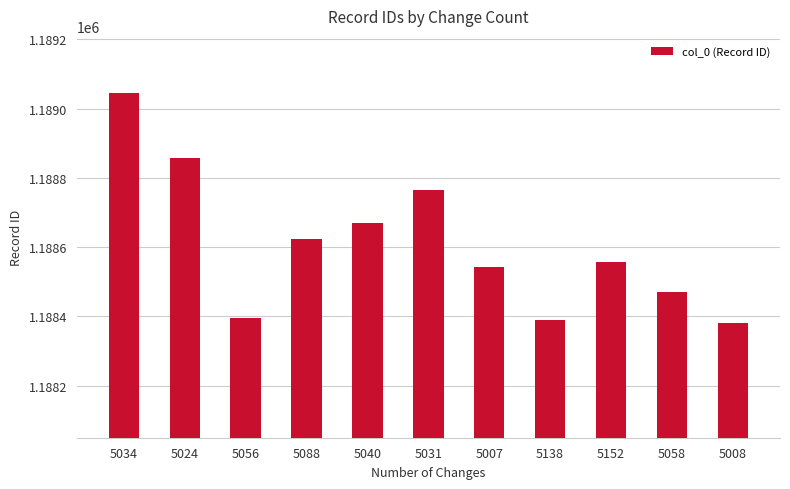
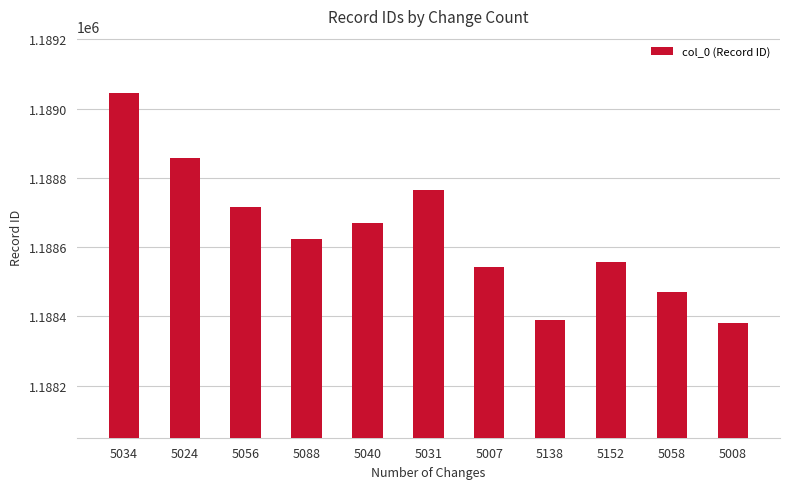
  {
    "5034": 1189040,
    "5024": 1188860,
-   "5056": 1188400,
+   "5056": 1188720,
    "5088": 1188620,
    "5040": 1188670,
    "5031": 1188760,
    "5007": 1188540,
    "5138": 1188390,
    "5152": 1188560,
    "5058": 1188470,
    "5008": 1188380
  }
